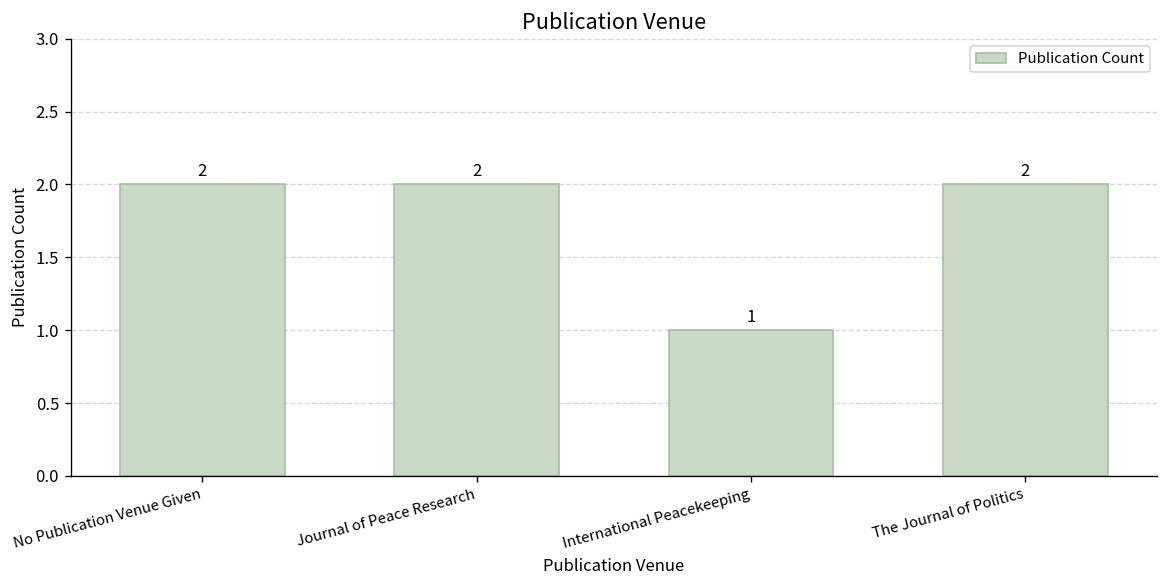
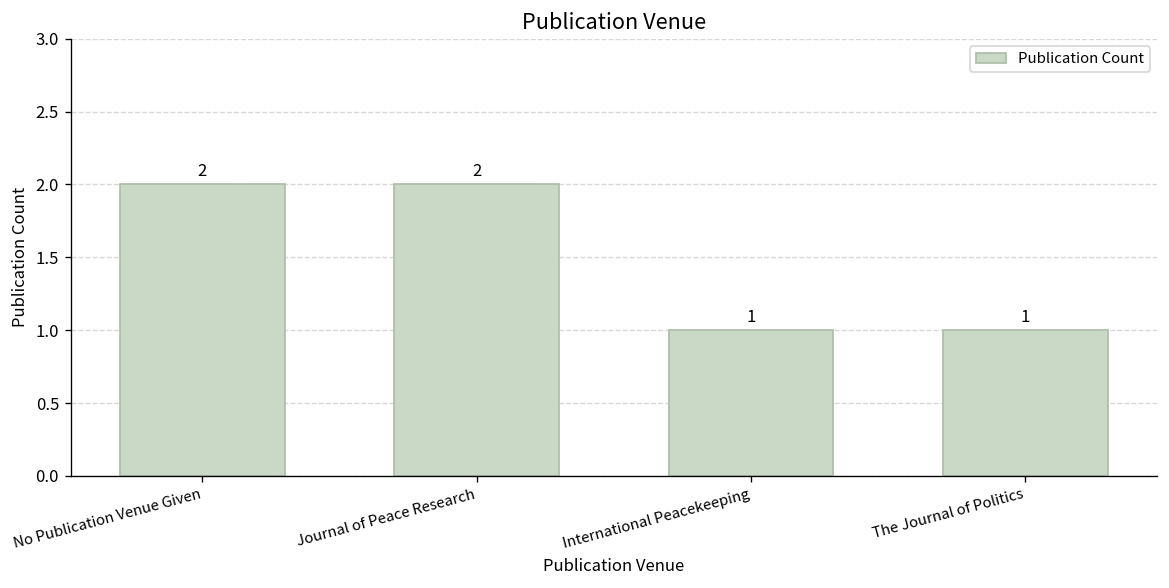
  {
    "No Publication Venue Given": 2,
    "Journal of Peace Research": 2,
    "International Peacekeeping": 1,
-   "The Journal of Politics": 2
+   "The Journal of Politics": 1
  }
